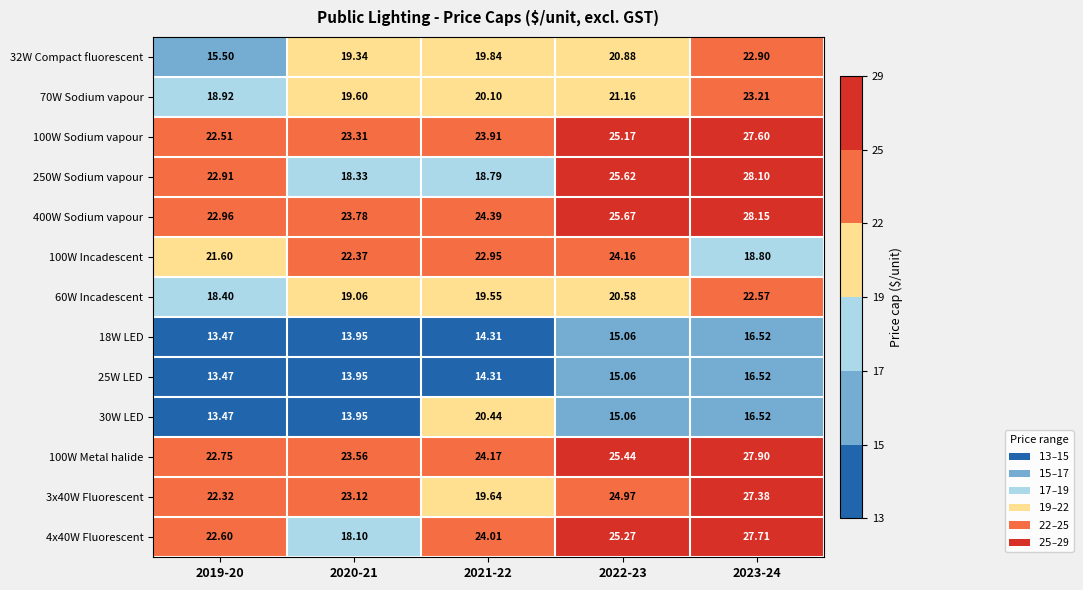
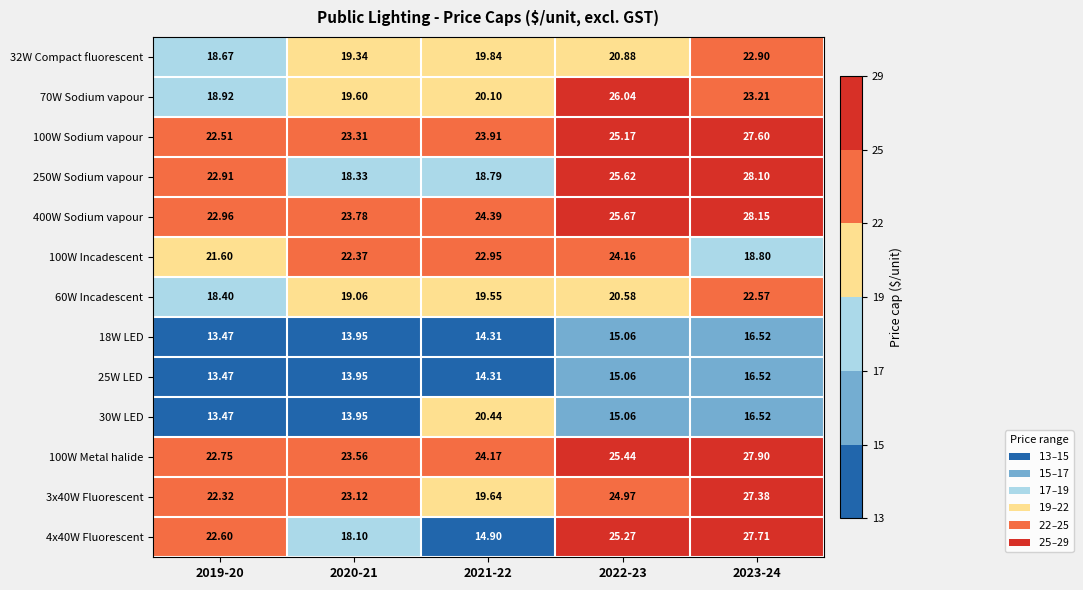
  {
    "32W Compact fluorescent": {
-     "2019-20": 15.50,
+     "2019-20": 18.67,
      "2020-21": 19.34,
      "2021-22": 19.84,
      "2022-23": 20.88,
      "2023-24": 22.90
    },
    "70W Sodium vapour": {
      "2019-20": 18.92,
      "2020-21": 19.60,
      "2021-22": 20.10,
-     "2022-23": 21.16,
+     "2022-23": 26.04,
      "2023-24": 23.21
    },
    "100W Sodium vapour": {
      "2019-20": 22.51,
      "2020-21": 23.31,
      "2021-22": 23.91,
      "2022-23": 25.17,
      "2023-24": 27.60
    },
    "250W Sodium vapour": {
      "2019-20": 22.91,
      "2020-21": 18.33,
      "2021-22": 18.79,
      "2022-23": 25.62,
      "2023-24": 28.10
    },
    "400W Sodium vapour": {
      "2019-20": 22.96,
      "2020-21": 23.78,
      "2021-22": 24.39,
      "2022-23": 25.67,
      "2023-24": 28.15
    },
    "100W Incadescent": {
      "2019-20": 21.60,
      "2020-21": 22.37,
      "2021-22": 22.95,
      "2022-23": 24.16,
      "2023-24": 18.80
    },
    "60W Incadescent": {
      "2019-20": 18.40,
      "2020-21": 19.06,
      "2021-22": 19.55,
      "2022-23": 20.58,
      "2023-24": 22.57
    },
    "18W LED": {
      "2019-20": 13.47,
      "2020-21": 13.95,
      "2021-22": 14.31,
      "2022-23": 15.06,
      "2023-24": 16.52
    },
    "25W LED": {
      "2019-20": 13.47,
      "2020-21": 13.95,
      "2021-22": 14.31,
      "2022-23": 15.06,
      "2023-24": 16.52
    },
    "30W LED": {
      "2019-20": 13.47,
      "2020-21": 13.95,
      "2021-22": 20.44,
      "2022-23": 15.06,
      "2023-24": 16.52
    },
    "100W Metal halide": {
      "2019-20": 22.75,
      "2020-21": 23.56,
      "2021-22": 24.17,
      "2022-23": 25.44,
      "2023-24": 27.90
    },
    "3x40W Fluorescent": {
      "2019-20": 22.32,
      "2020-21": 23.12,
      "2021-22": 19.64,
      "2022-23": 24.97,
      "2023-24": 27.38
    },
    "4x40W Fluorescent": {
      "2019-20": 22.60,
      "2020-21": 18.10,
-     "2021-22": 24.01,
+     "2021-22": 14.90,
      "2022-23": 25.27,
      "2023-24": 27.71
    }
  }
